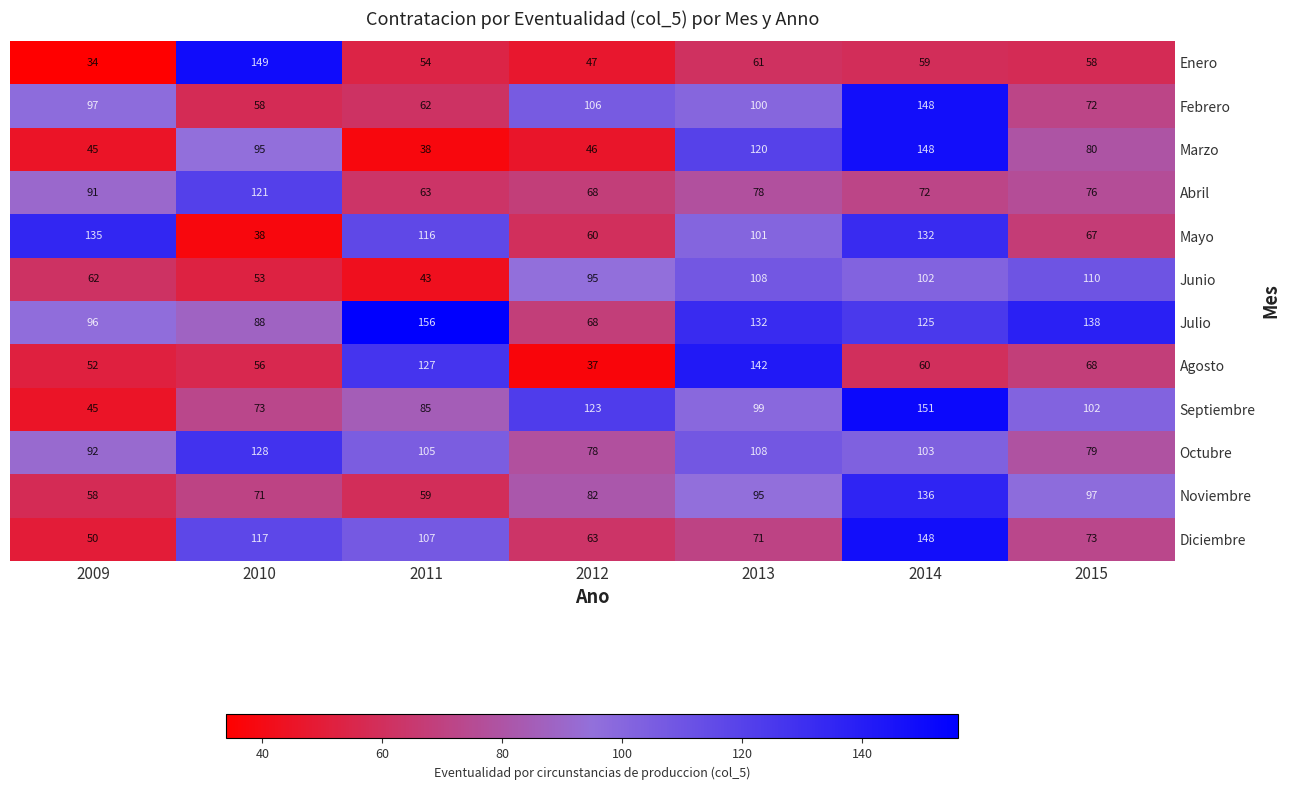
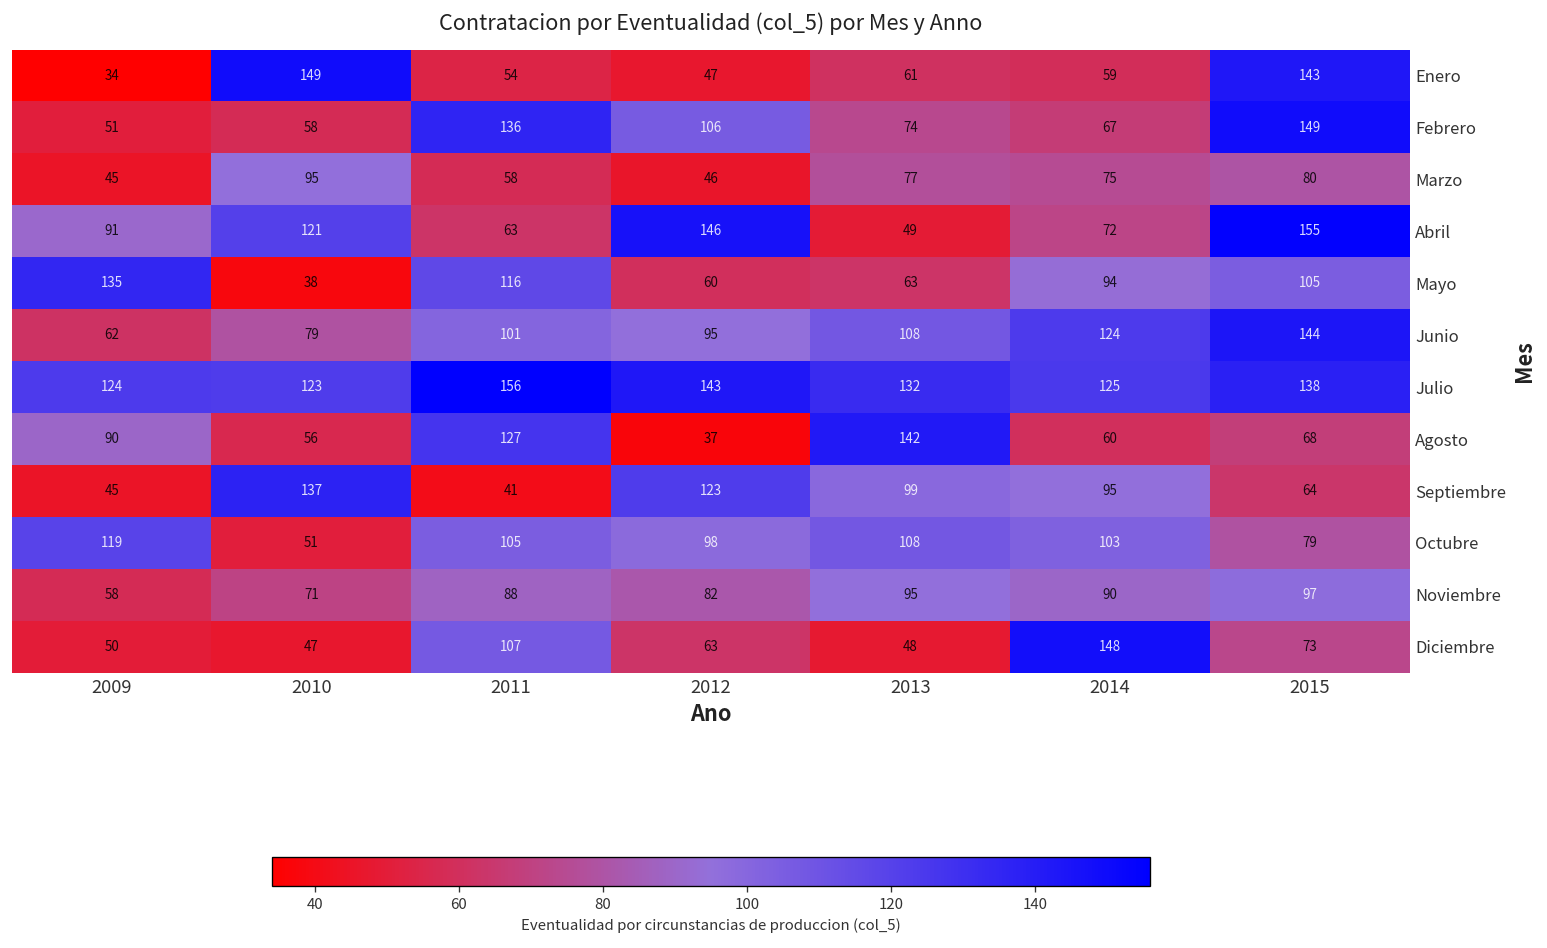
  {
    "Enero": {
      "2009": 34,
      "2010": 149,
      "2011": 54,
      "2012": 47,
      "2013": 61,
      "2014": 59,
-     "2015": 58
+     "2015": 143
    },
    "Febrero": {
-     "2009": 97,
+     "2009": 51,
      "2010": 58,
-     "2011": 62,
+     "2011": 136,
      "2012": 106,
-     "2013": 100,
-     "2014": 148,
-     "2015": 72
+     "2013": 74,
+     "2014": 67,
+     "2015": 149
    },
    "Marzo": {
      "2009": 45,
      "2010": 95,
-     "2011": 38,
+     "2011": 58,
      "2012": 46,
-     "2013": 120,
-     "2014": 148,
+     "2013": 77,
+     "2014": 75,
      "2015": 80
    },
    "Abril": {
      "2009": 91,
      "2010": 121,
      "2011": 63,
-     "2012": 68,
-     "2013": 78,
+     "2012": 146,
+     "2013": 49,
      "2014": 72,
-     "2015": 76
+     "2015": 155
    },
    "Mayo": {
      "2009": 135,
      "2010": 38,
      "2011": 116,
      "2012": 60,
-     "2013": 101,
-     "2014": 132,
-     "2015": 67
+     "2013": 63,
+     "2014": 94,
+     "2015": 105
    },
    "Junio": {
      "2009": 62,
-     "2010": 53,
-     "2011": 43,
+     "2010": 79,
+     "2011": 101,
      "2012": 95,
      "2013": 108,
-     "2014": 102,
-     "2015": 110
+     "2014": 124,
+     "2015": 144
    },
    "Julio": {
-     "2009": 96,
-     "2010": 88,
+     "2009": 124,
+     "2010": 123,
      "2011": 156,
-     "2012": 68,
+     "2012": 143,
      "2013": 132,
      "2014": 125,
      "2015": 138
    },
    "Agosto": {
-     "2009": 52,
+     "2009": 90,
      "2010": 56,
      "2011": 127,
      "2012": 37,
      "2013": 142,
      "2014": 60,
      "2015": 68
    },
    "Septiembre": {
      "2009": 45,
-     "2010": 73,
-     "2011": 85,
+     "2010": 137,
+     "2011": 41,
      "2012": 123,
      "2013": 99,
-     "2014": 151,
-     "2015": 102
+     "2014": 95,
+     "2015": 64
    },
    "Octubre": {
-     "2009": 92,
-     "2010": 128,
+     "2009": 119,
+     "2010": 51,
      "2011": 105,
-     "2012": 78,
+     "2012": 98,
      "2013": 108,
      "2014": 103,
      "2015": 79
    },
    "Noviembre": {
      "2009": 58,
      "2010": 71,
-     "2011": 59,
+     "2011": 88,
      "2012": 82,
      "2013": 95,
-     "2014": 136,
+     "2014": 90,
      "2015": 97
    },
    "Diciembre": {
      "2009": 50,
-     "2010": 117,
+     "2010": 47,
      "2011": 107,
      "2012": 63,
-     "2013": 71,
+     "2013": 48,
      "2014": 148,
      "2015": 73
    }
  }
